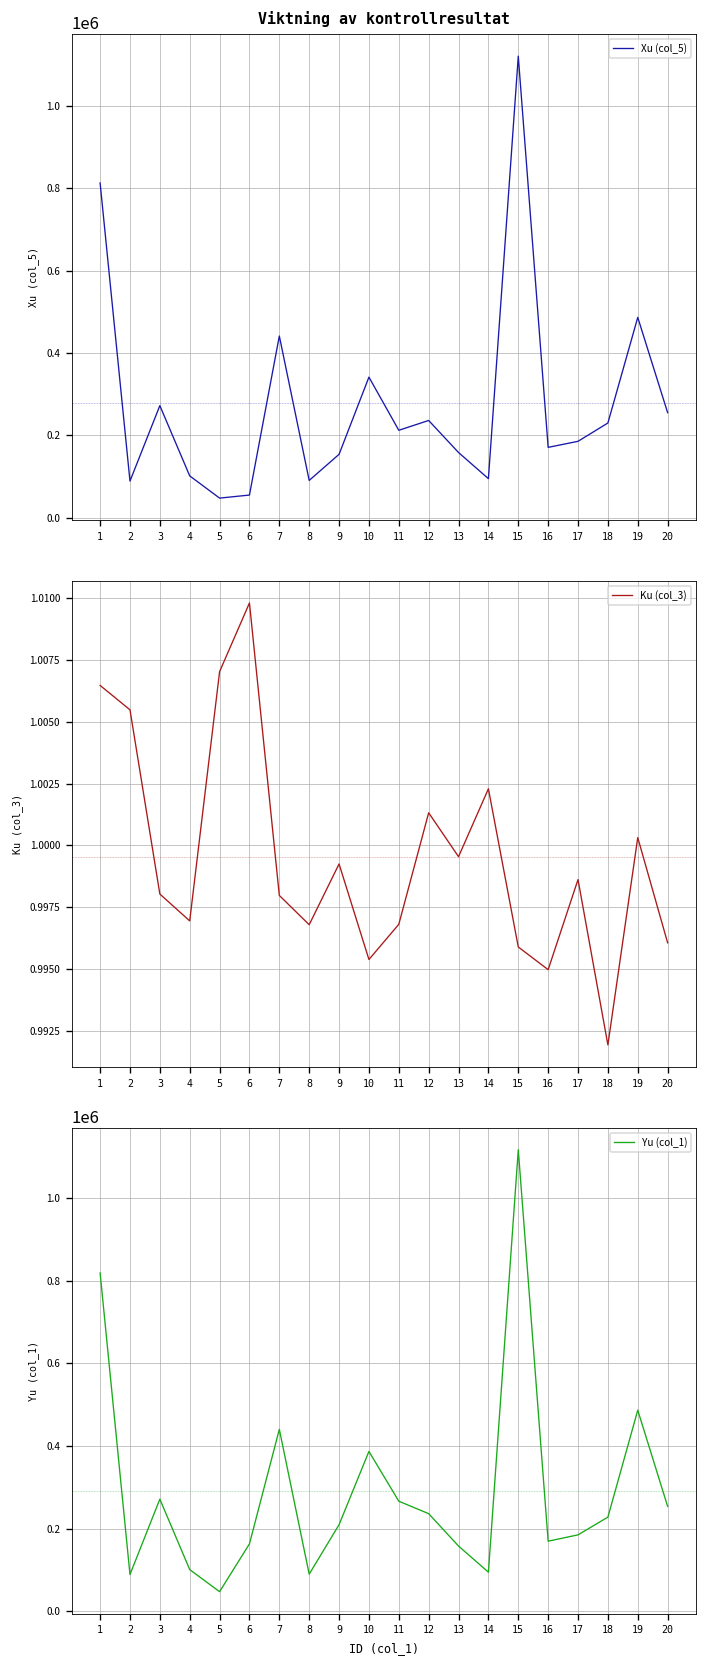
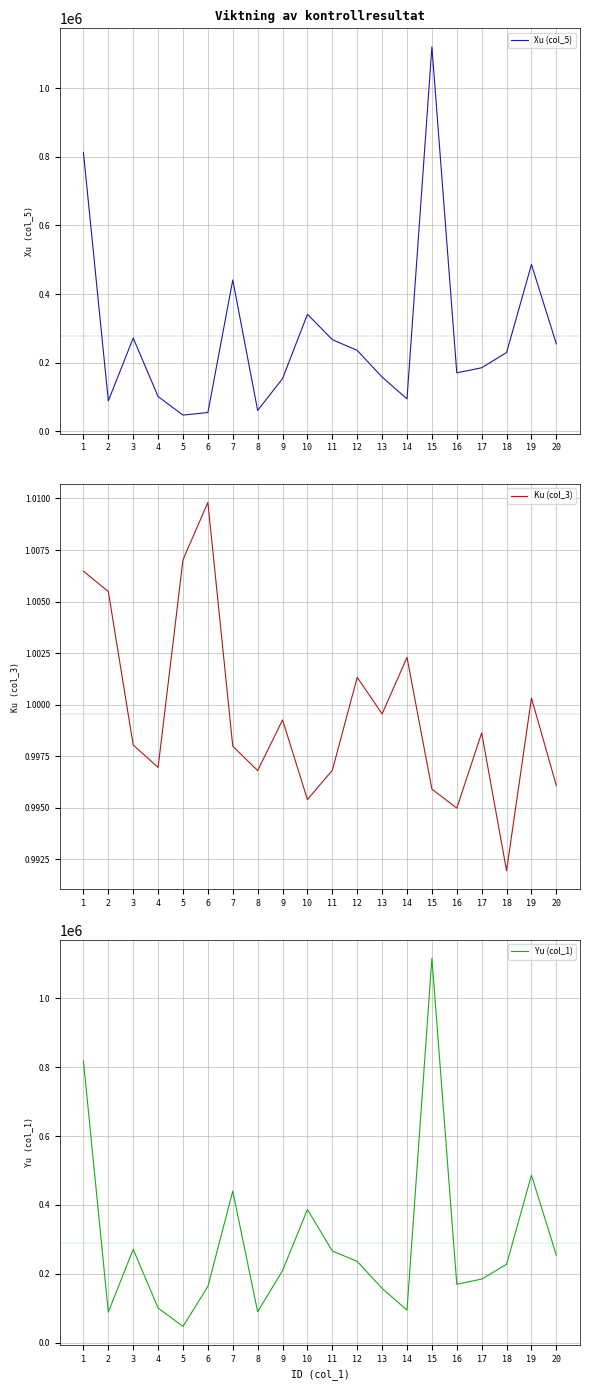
  {
    "Viktning av kontrollresultat": {
      "1": 810000,
      "2": 90000,
      "3": 270000,
      "4": 100000,
      "5": 50000,
      "6": 50000,
      "7": 440000,
-     "8": 90000,
+     "8": 60000,
      "9": 150000,
      "10": 340000,
-     "11": 210000,
+     "11": 270000,
      "12": 240000,
      "13": 160000,
      "14": 90000,
      "15": 1120000,
      "16": 170000,
      "17": 190000,
      "18": 230000,
      "19": 490000,
      "20": 250000
    }
  }
